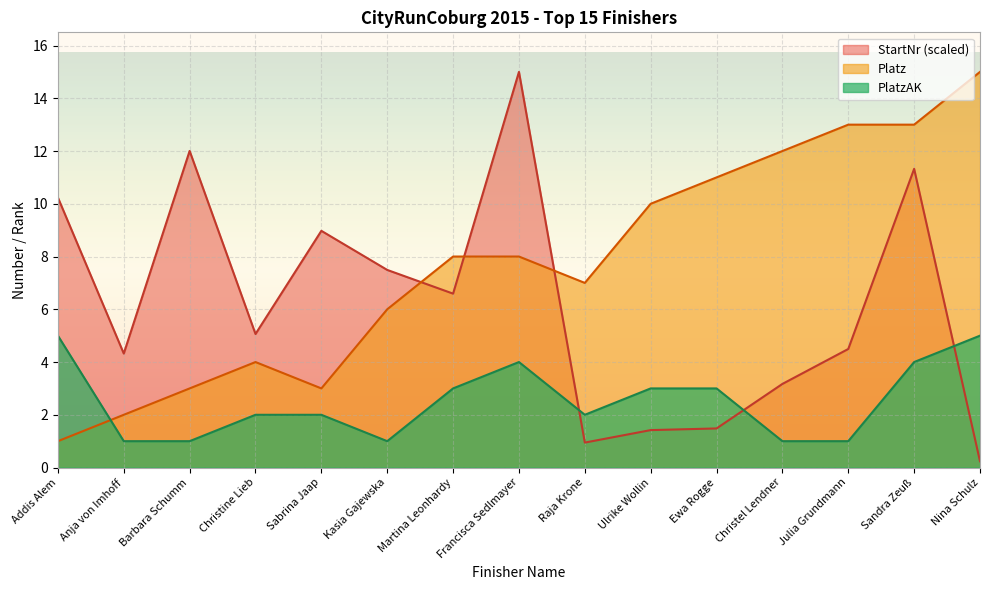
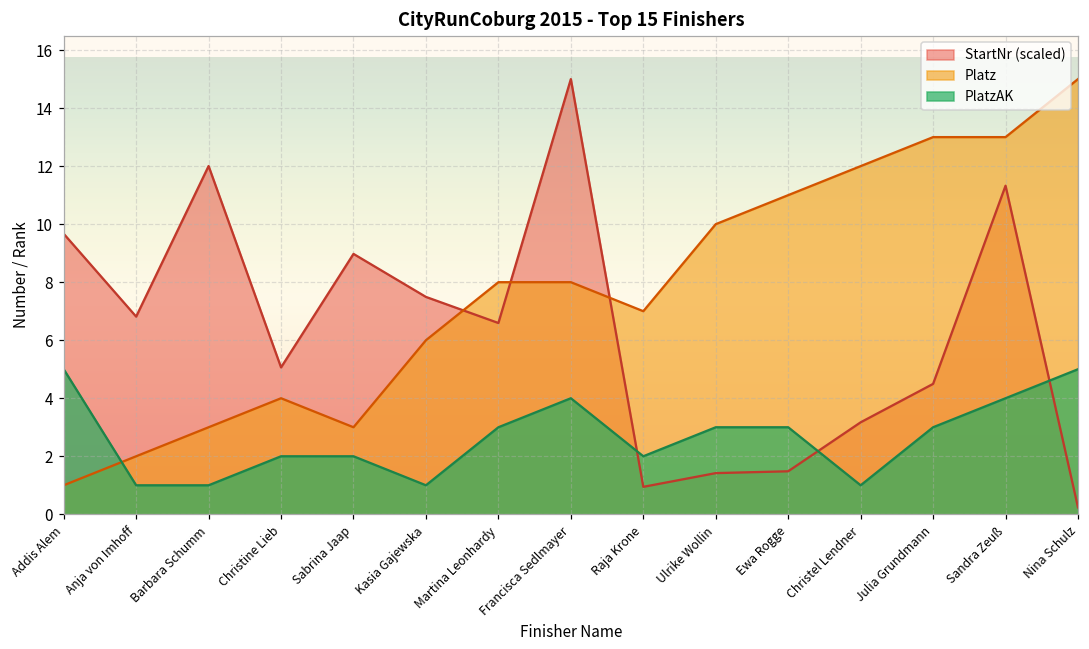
  {
    "StartNr (scaled)": {
-     "Addis Alem": 10.2,
-     "Anja von Imhoff": 4.3,
+     "Addis Alem": 9.7,
+     "Anja von Imhoff": 6.8,
      "Barbara Schumm": 12.0,
      "Christine Lieb": 5.1,
      "Sabrina Jaap": 9.0,
      "Kasia Gajewska": 7.5,
      "Martina Leonhardy": 6.6,
      "Francisca Sedlmayer": 15.0,
      "Raja Krone": 0.9,
      "Ulrike Wollin": 1.4,
      "Ewa Rogge": 1.5,
      "Christel Lendner": 3.2,
      "Julia Grundmann": 4.5,
      "Sandra Zeuß": 11.3,
      "Nina Schulz": 0.2
    },
    "Platz": {
      "Addis Alem": 1.0,
      "Anja von Imhoff": 2.0,
      "Barbara Schumm": 3.0,
      "Christine Lieb": 4.0,
      "Sabrina Jaap": 3.0,
      "Kasia Gajewska": 6.0,
      "Martina Leonhardy": 8.0,
      "Francisca Sedlmayer": 8.0,
      "Raja Krone": 7.0,
      "Ulrike Wollin": 10.0,
      "Ewa Rogge": 11.0,
      "Christel Lendner": 12.0,
      "Julia Grundmann": 13.0,
      "Sandra Zeuß": 13.0,
      "Nina Schulz": 15.0
    },
    "PlatzAK": {
      "Addis Alem": 5,
      "Anja von Imhoff": 1,
      "Barbara Schumm": 1,
      "Christine Lieb": 2,
      "Sabrina Jaap": 2,
      "Kasia Gajewska": 1,
      "Martina Leonhardy": 3,
      "Francisca Sedlmayer": 4,
      "Raja Krone": 2,
      "Ulrike Wollin": 3,
      "Ewa Rogge": 3,
      "Christel Lendner": 1,
-     "Julia Grundmann": 1,
+     "Julia Grundmann": 3,
      "Sandra Zeuß": 4,
      "Nina Schulz": 5
    }
  }
